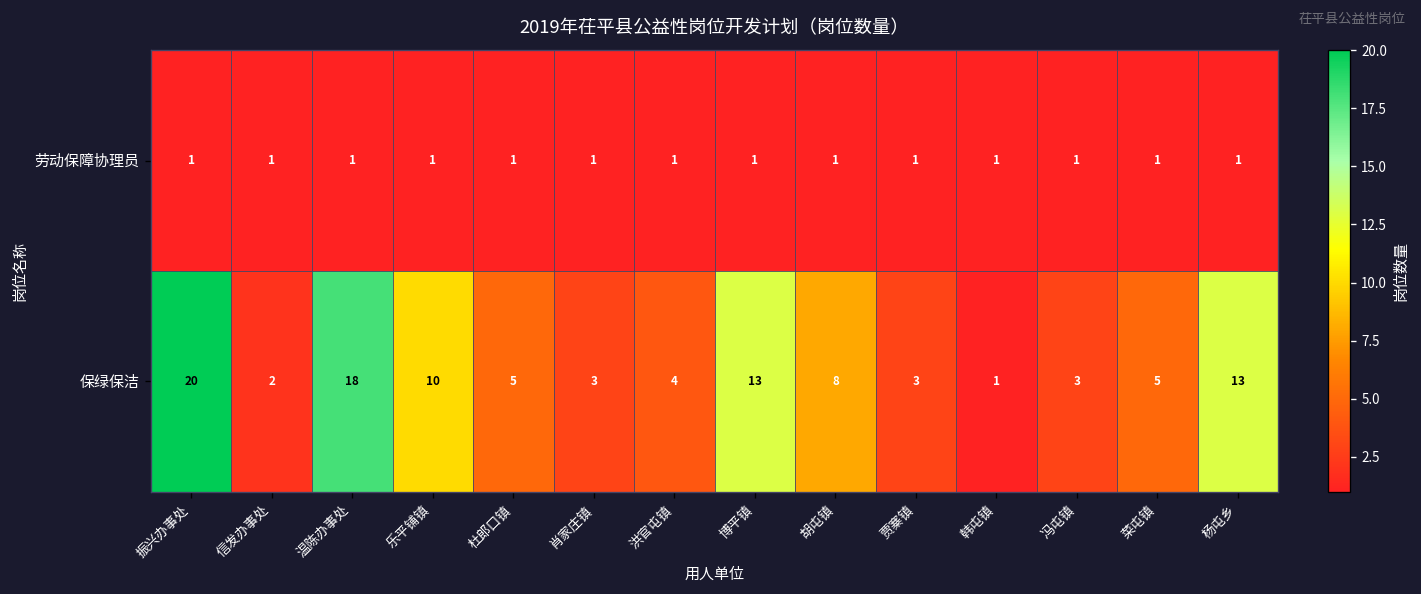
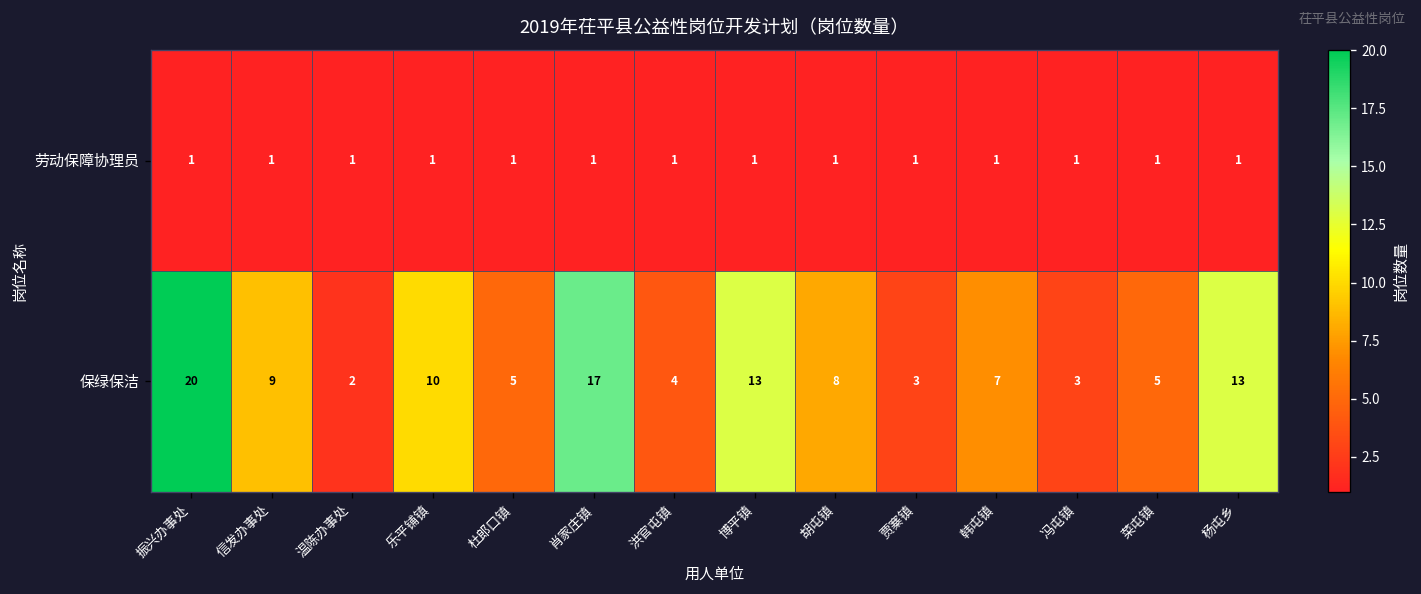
  {
    "劳动保障协理员": {
      "振兴办事处": 1,
      "信发办事处": 1,
      "温陈办事处": 1,
      "乐平铺镇": 1,
      "杜郎口镇": 1,
      "肖家庄镇": 1,
      "洪官屯镇": 1,
      "博平镇": 1,
      "胡屯镇": 1,
      "贾寨镇": 1,
      "韩屯镇": 1,
      "冯屯镇": 1,
      "菜屯镇": 1,
      "杨屯乡": 1
    },
    "保绿保洁": {
      "振兴办事处": 20,
-     "信发办事处": 2,
-     "温陈办事处": 18,
+     "信发办事处": 9,
+     "温陈办事处": 2,
      "乐平铺镇": 10,
      "杜郎口镇": 5,
-     "肖家庄镇": 3,
+     "肖家庄镇": 17,
      "洪官屯镇": 4,
      "博平镇": 13,
      "胡屯镇": 8,
      "贾寨镇": 3,
-     "韩屯镇": 1,
+     "韩屯镇": 7,
      "冯屯镇": 3,
      "菜屯镇": 5,
      "杨屯乡": 13
    }
  }
